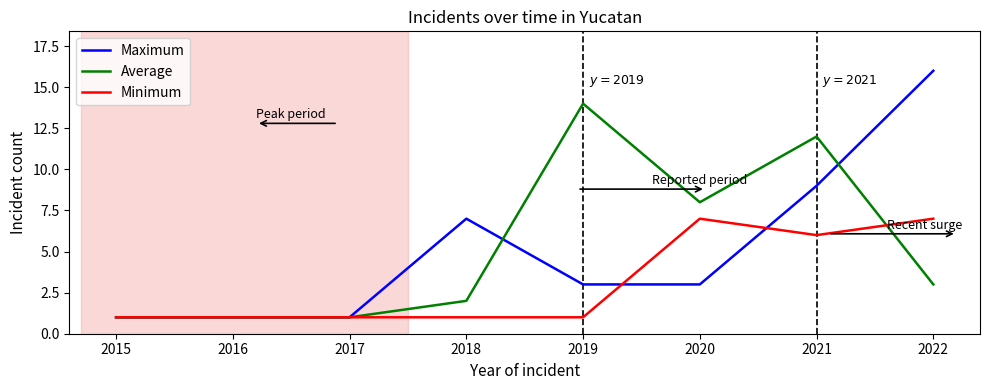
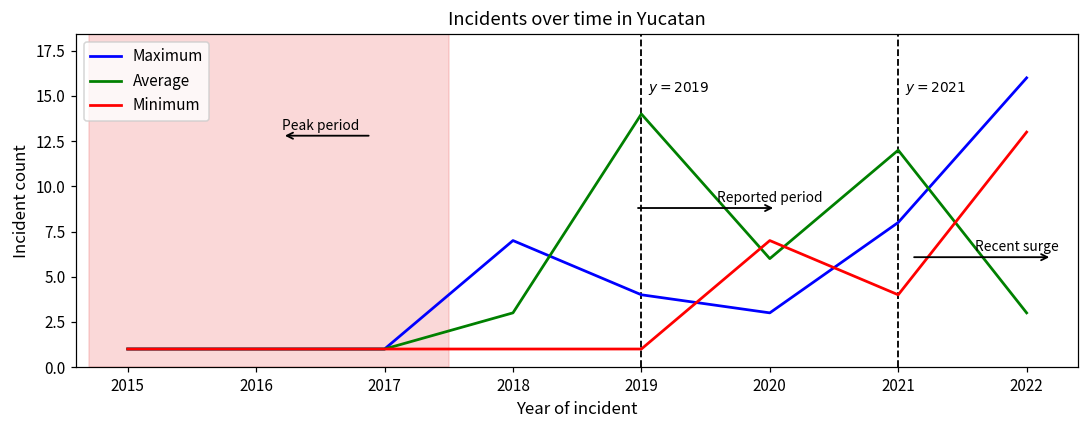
  {
    "Maximum": {
      "2018": 7,
-     "2019": 3,
+     "2019": 4,
      "2020": 3,
-     "2021": 9,
+     "2021": 8,
      "2022": 16
    },
    "Average": {
-     "2018": 2,
+     "2018": 3,
      "2019": 14,
-     "2020": 8,
+     "2020": 6,
      "2021": 12,
      "2022": 3
    },
    "Minimum": {
      "2018": 1,
      "2019": 1,
      "2020": 7,
-     "2021": 6,
-     "2022": 7
+     "2021": 4,
+     "2022": 13
    }
  }
